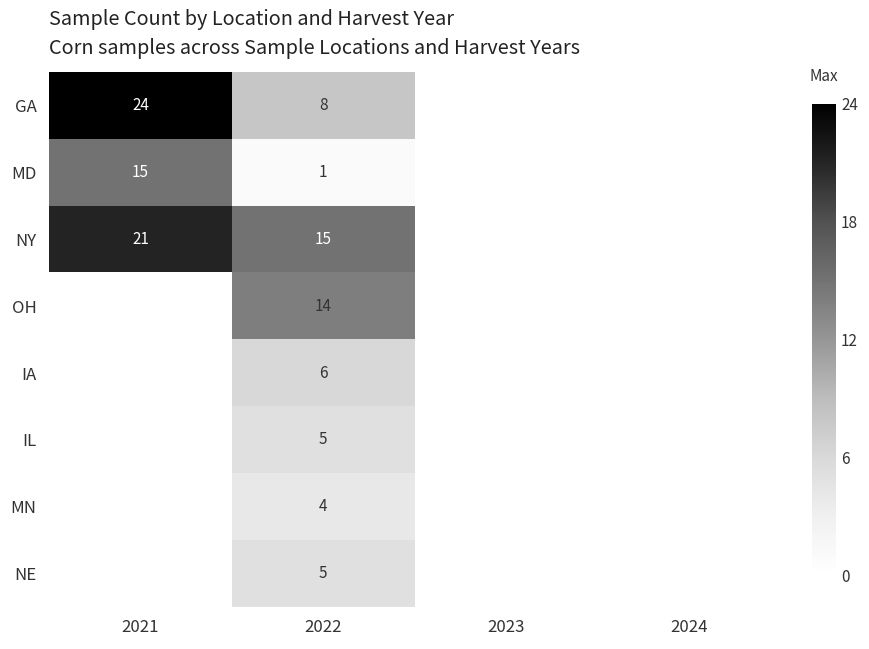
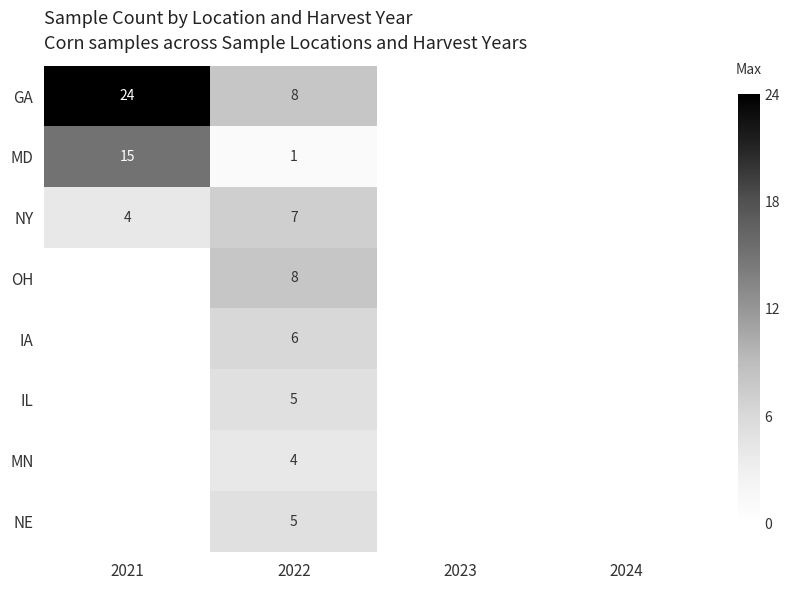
  {
    "GA": {
      "2021": 24,
      "2022": 8
    },
    "MD": {
      "2021": 15,
      "2022": 1
    },
    "NY": {
-     "2021": 21,
-     "2022": 15
+     "2021": 4,
+     "2022": 7
    },
    "OH": {
-     "2022": 14
+     "2022": 8
    },
    "IA": {
      "2022": 6
    },
    "IL": {
      "2022": 5
    },
    "MN": {
      "2022": 4
    },
    "NE": {
      "2022": 5
    }
  }
